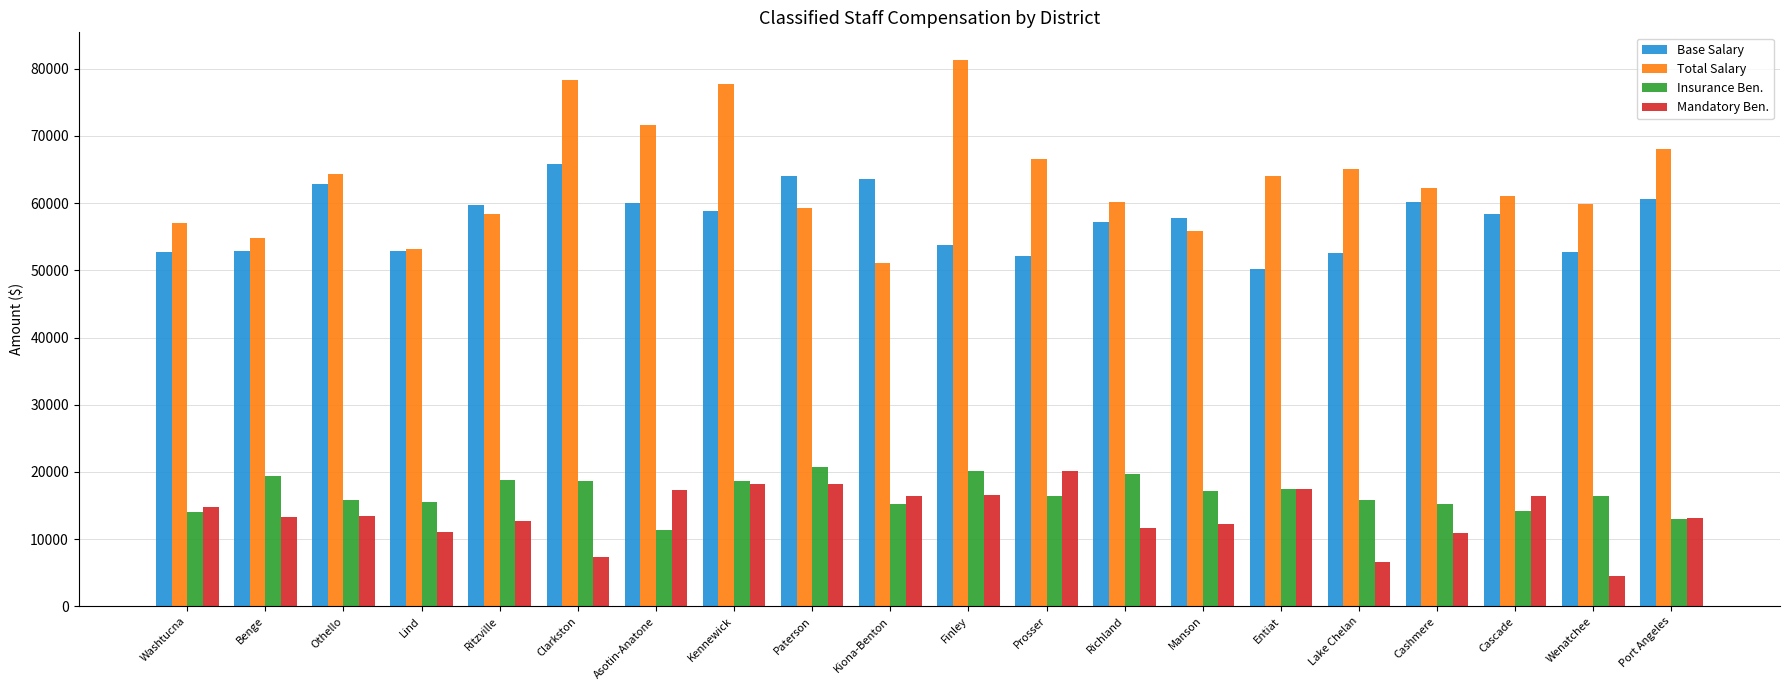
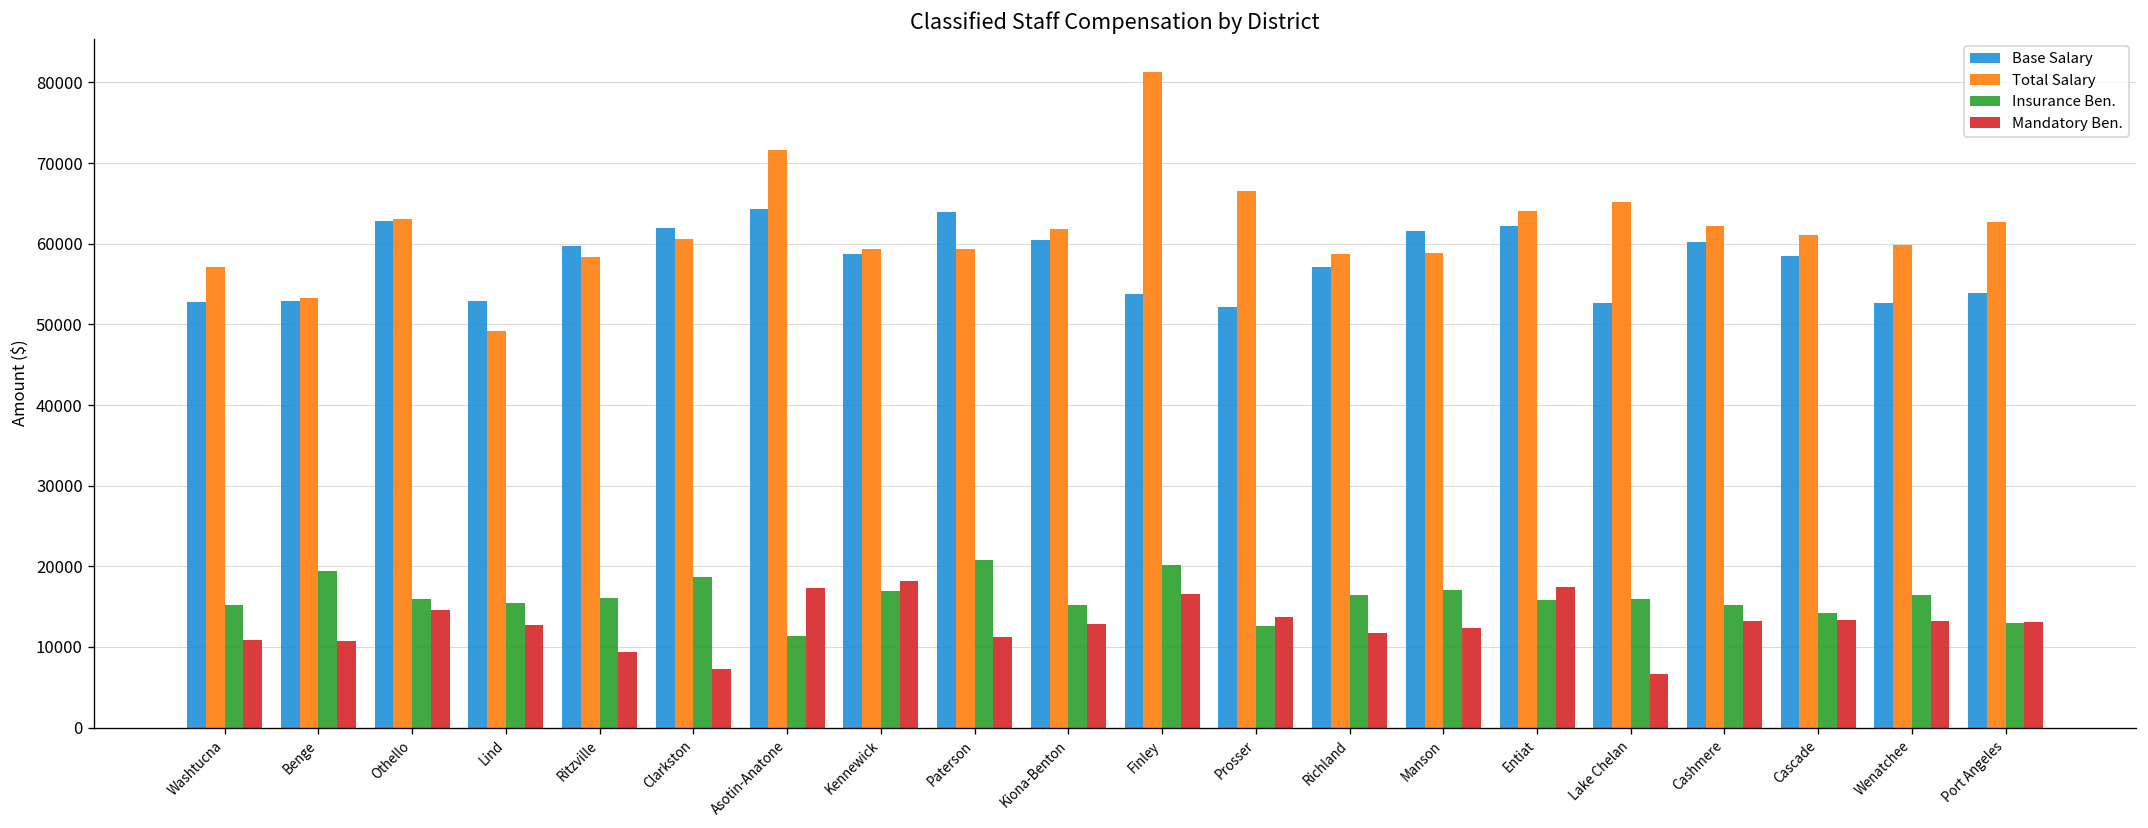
  {
    "Base Salary": {
      "Washtucna": 53000,
      "Benge": 53000,
      "Othello": 63000,
      "Lind": 53000,
      "Ritzville": 60000,
-     "Clarkston": 66000,
-     "Asotin-Anatone": 60000,
+     "Clarkston": 62000,
+     "Asotin-Anatone": 64000,
      "Kennewick": 59000,
      "Paterson": 64000,
-     "Kiona-Benton": 64000,
+     "Kiona-Benton": 60000,
      "Finley": 54000,
      "Prosser": 52000,
      "Richland": 57000,
-     "Manson": 58000,
-     "Entiat": 50000,
+     "Manson": 62000,
+     "Entiat": 62000,
      "Lake Chelan": 53000,
      "Cashmere": 60000,
      "Cascade": 58000,
      "Wenatchee": 53000,
-     "Port Angeles": 61000
+     "Port Angeles": 54000
    },
    "Total Salary": {
      "Washtucna": 57000,
-     "Benge": 55000,
-     "Othello": 64000,
-     "Lind": 53000,
+     "Benge": 53000,
+     "Othello": 63000,
+     "Lind": 49000,
      "Ritzville": 58000,
-     "Clarkston": 78000,
+     "Clarkston": 61000,
      "Asotin-Anatone": 72000,
-     "Kennewick": 78000,
+     "Kennewick": 59000,
      "Paterson": 59000,
-     "Kiona-Benton": 51000,
+     "Kiona-Benton": 62000,
      "Finley": 81000,
      "Prosser": 67000,
-     "Richland": 60000,
-     "Manson": 56000,
+     "Richland": 59000,
+     "Manson": 59000,
      "Entiat": 64000,
      "Lake Chelan": 65000,
      "Cashmere": 62000,
      "Cascade": 61000,
      "Wenatchee": 60000,
-     "Port Angeles": 68000
+     "Port Angeles": 63000
    },
    "Insurance Ben.": {
-     "Washtucna": 14000,
+     "Washtucna": 15000,
      "Benge": 19000,
      "Othello": 16000,
      "Lind": 15000,
-     "Ritzville": 19000,
+     "Ritzville": 16000,
      "Clarkston": 19000,
      "Asotin-Anatone": 11000,
-     "Kennewick": 19000,
+     "Kennewick": 17000,
      "Paterson": 21000,
      "Kiona-Benton": 15000,
      "Finley": 20000,
-     "Prosser": 16000,
-     "Richland": 20000,
+     "Prosser": 13000,
+     "Richland": 16000,
      "Manson": 17000,
-     "Entiat": 17000,
+     "Entiat": 16000,
      "Lake Chelan": 16000,
      "Cashmere": 15000,
      "Cascade": 14000,
      "Wenatchee": 16000,
      "Port Angeles": 13000
    },
    "Mandatory Ben.": {
-     "Washtucna": 15000,
-     "Benge": 13000,
-     "Othello": 13000,
-     "Lind": 11000,
-     "Ritzville": 13000,
+     "Washtucna": 11000,
+     "Benge": 11000,
+     "Othello": 15000,
+     "Lind": 13000,
+     "Ritzville": 9000,
      "Clarkston": 7000,
      "Asotin-Anatone": 17000,
      "Kennewick": 18000,
-     "Paterson": 18000,
-     "Kiona-Benton": 16000,
+     "Paterson": 11000,
+     "Kiona-Benton": 13000,
      "Finley": 17000,
-     "Prosser": 20000,
+     "Prosser": 14000,
      "Richland": 12000,
      "Manson": 12000,
      "Entiat": 17000,
      "Lake Chelan": 7000,
-     "Cashmere": 11000,
-     "Cascade": 16000,
-     "Wenatchee": 5000,
+     "Cashmere": 13000,
+     "Cascade": 13000,
+     "Wenatchee": 13000,
      "Port Angeles": 13000
    }
  }
